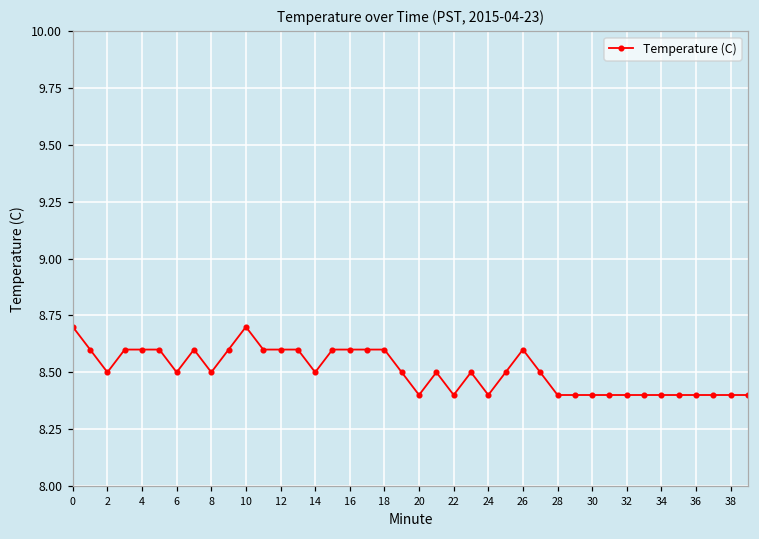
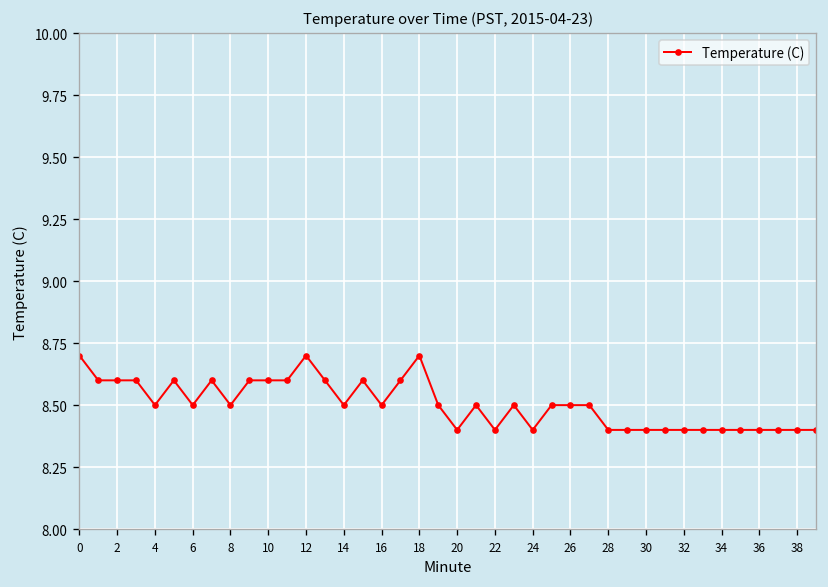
  {
    "0": 8.7,
-   "2": 8.5,
-   "4": 8.6,
+   "2": 8.6,
+   "4": 8.5,
    "6": 8.5,
    "8": 8.5,
-   "10": 8.7,
-   "12": 8.6,
+   "10": 8.6,
+   "12": 8.7,
    "14": 8.5,
-   "16": 8.6,
-   "18": 8.6,
+   "16": 8.5,
+   "18": 8.7,
    "20": 8.4,
    "22": 8.4,
    "24": 8.4,
-   "26": 8.6,
+   "26": 8.5,
    "28": 8.4,
    "30": 8.4,
    "32": 8.4,
    "34": 8.4,
    "36": 8.4,
    "38": 8.4
  }
